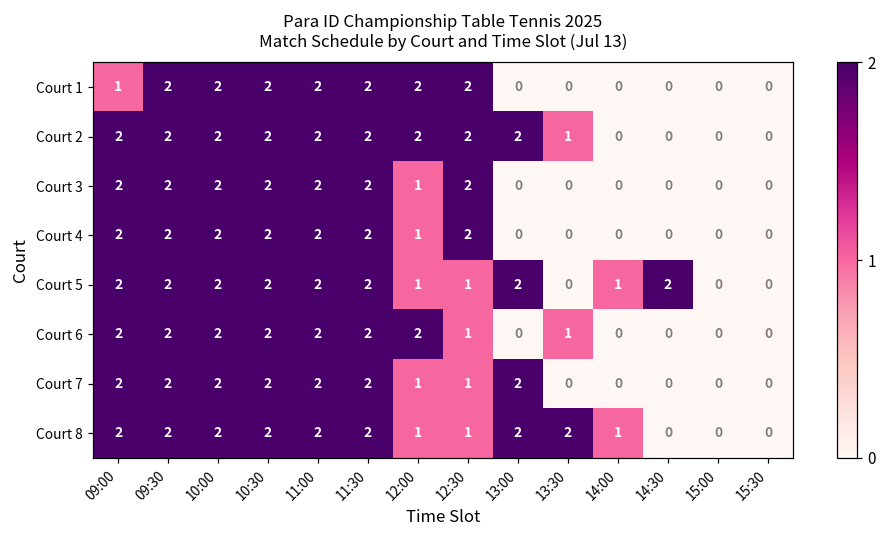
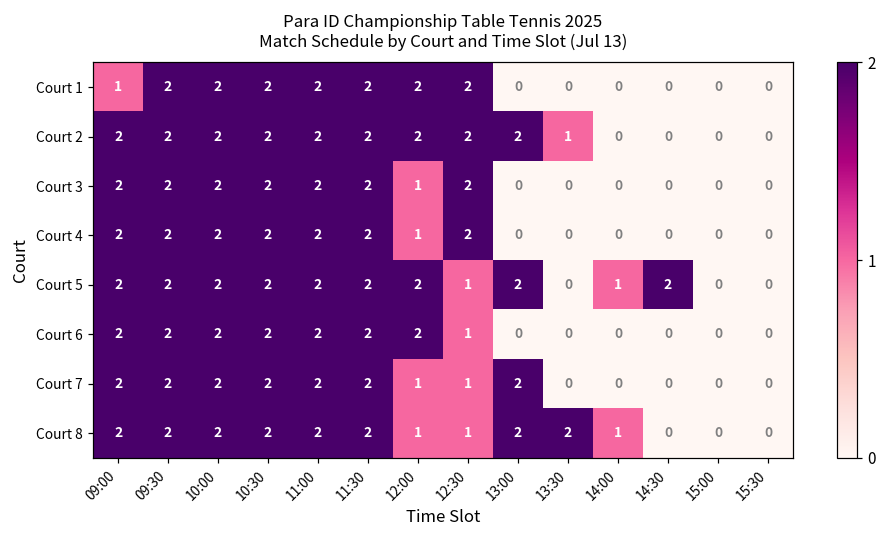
  {
    "Court 1": {
      "09:00": 1,
      "09:30": 2,
      "10:00": 2,
      "10:30": 2,
      "11:00": 2,
      "11:30": 2,
      "12:00": 2,
      "12:30": 2,
      "13:00": 0,
      "13:30": 0,
      "14:00": 0,
      "14:30": 0,
      "15:00": 0,
      "15:30": 0
    },
    "Court 2": {
      "09:00": 2,
      "09:30": 2,
      "10:00": 2,
      "10:30": 2,
      "11:00": 2,
      "11:30": 2,
      "12:00": 2,
      "12:30": 2,
      "13:00": 2,
      "13:30": 1,
      "14:00": 0,
      "14:30": 0,
      "15:00": 0,
      "15:30": 0
    },
    "Court 3": {
      "09:00": 2,
      "09:30": 2,
      "10:00": 2,
      "10:30": 2,
      "11:00": 2,
      "11:30": 2,
      "12:00": 1,
      "12:30": 2,
      "13:00": 0,
      "13:30": 0,
      "14:00": 0,
      "14:30": 0,
      "15:00": 0,
      "15:30": 0
    },
    "Court 4": {
      "09:00": 2,
      "09:30": 2,
      "10:00": 2,
      "10:30": 2,
      "11:00": 2,
      "11:30": 2,
      "12:00": 1,
      "12:30": 2,
      "13:00": 0,
      "13:30": 0,
      "14:00": 0,
      "14:30": 0,
      "15:00": 0,
      "15:30": 0
    },
    "Court 5": {
      "09:00": 2,
      "09:30": 2,
      "10:00": 2,
      "10:30": 2,
      "11:00": 2,
      "11:30": 2,
-     "12:00": 1,
+     "12:00": 2,
      "12:30": 1,
      "13:00": 2,
      "13:30": 0,
      "14:00": 1,
      "14:30": 2,
      "15:00": 0,
      "15:30": 0
    },
    "Court 6": {
      "09:00": 2,
      "09:30": 2,
      "10:00": 2,
      "10:30": 2,
      "11:00": 2,
      "11:30": 2,
      "12:00": 2,
      "12:30": 1,
      "13:00": 0,
-     "13:30": 1,
+     "13:30": 0,
      "14:00": 0,
      "14:30": 0,
      "15:00": 0,
      "15:30": 0
    },
    "Court 7": {
      "09:00": 2,
      "09:30": 2,
      "10:00": 2,
      "10:30": 2,
      "11:00": 2,
      "11:30": 2,
      "12:00": 1,
      "12:30": 1,
      "13:00": 2,
      "13:30": 0,
      "14:00": 0,
      "14:30": 0,
      "15:00": 0,
      "15:30": 0
    },
    "Court 8": {
      "09:00": 2,
      "09:30": 2,
      "10:00": 2,
      "10:30": 2,
      "11:00": 2,
      "11:30": 2,
      "12:00": 1,
      "12:30": 1,
      "13:00": 2,
      "13:30": 2,
      "14:00": 1,
      "14:30": 0,
      "15:00": 0,
      "15:30": 0
    }
  }
